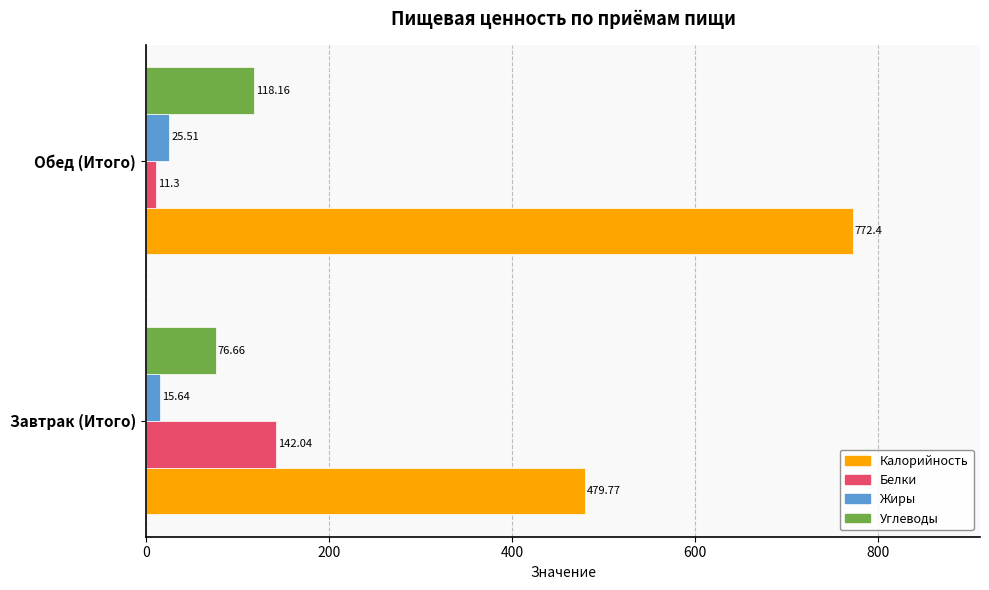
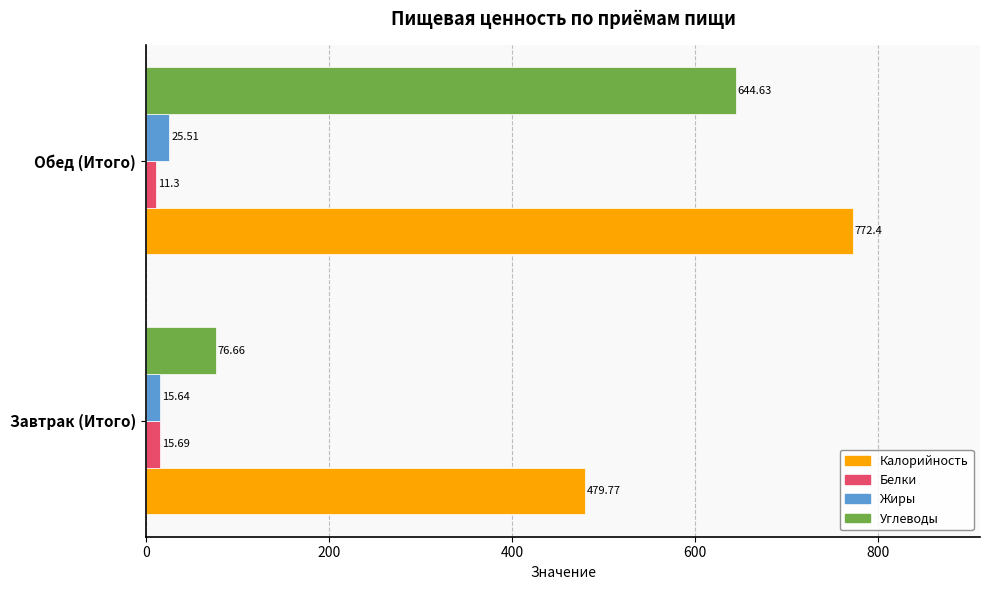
  {
    "Калорийность": {
      "Обед (Итого)": 772.4,
      "Завтрак (Итого)": 479.77
    },
    "Белки": {
      "Обед (Итого)": 11.3,
-     "Завтрак (Итого)": 142.04
+     "Завтрак (Итого)": 15.69
    },
    "Жиры": {
      "Обед (Итого)": 25.51,
      "Завтрак (Итого)": 15.64
    },
    "Углеводы": {
-     "Обед (Итого)": 118.16,
+     "Обед (Итого)": 644.63,
      "Завтрак (Итого)": 76.66
    }
  }
